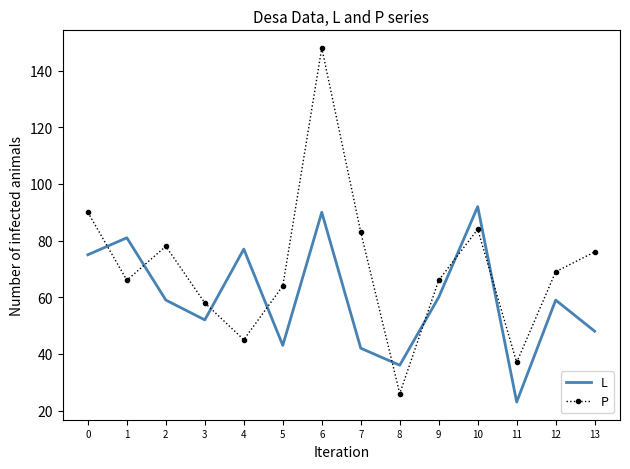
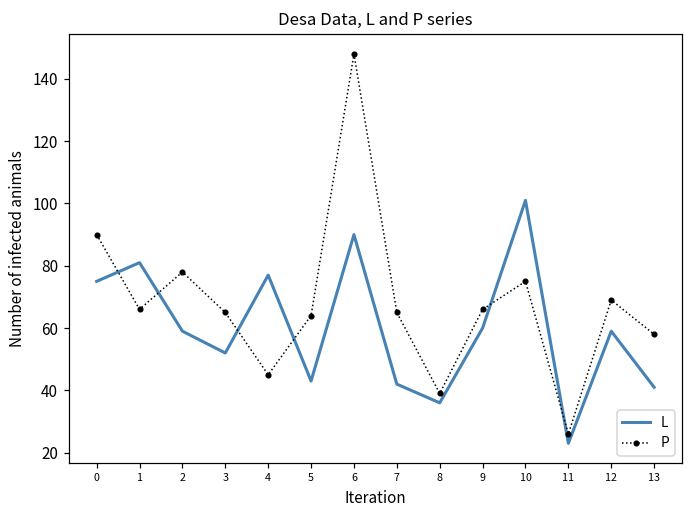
  {
    "L": {
      "0": 75,
      "1": 81,
      "2": 59,
      "3": 52,
      "4": 77,
      "5": 43,
      "6": 90,
      "7": 42,
      "8": 36,
      "9": 60,
-     "10": 92,
+     "10": 101,
      "11": 23,
      "12": 59,
-     "13": 48
+     "13": 41
    },
    "P": {
      "0": 90,
      "1": 66,
      "2": 78,
-     "3": 58,
+     "3": 65,
      "4": 45,
      "5": 64,
      "6": 148,
-     "7": 83,
-     "8": 26,
+     "7": 65,
+     "8": 39,
      "9": 66,
-     "10": 84,
-     "11": 37,
+     "10": 75,
+     "11": 26,
      "12": 69,
-     "13": 76
+     "13": 58
    }
  }
